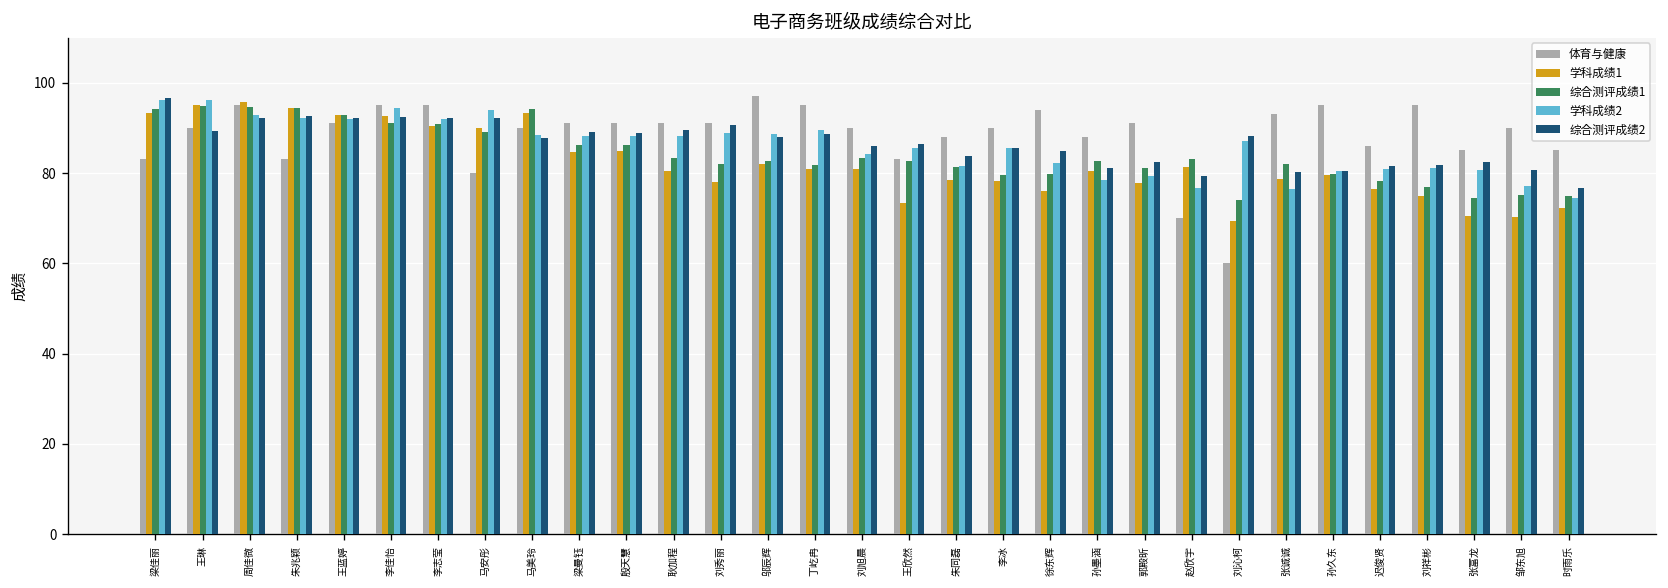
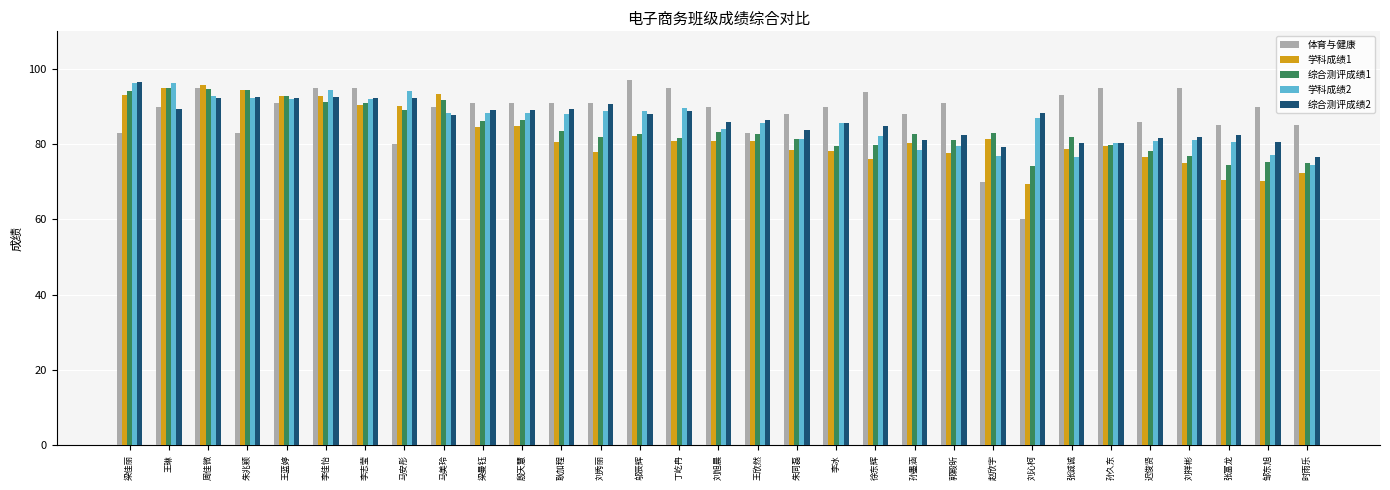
  {
    "体育与健康": {
      "梁佳丽": 83,
      "王琳": 90,
      "周佳微": 95,
      "朱兆颖": 83,
      "王蓝婷": 91,
      "李佳怡": 95,
      "李志莹": 95,
      "马安彤": 80,
      "马美玲": 90,
      "梁曼钰": 91,
      "殷天慧": 91,
      "耿加程": 91,
      "刘秀丽": 91,
      "邬辰辉": 97,
      "丁屹冉": 95,
      "刘旭晨": 90,
      "王欣然": 83,
      "朱同磊": 88,
      "李冰": 90,
      "徐东辉": 94,
      "孙墨涵": 88,
      "郭殿昕": 91,
      "赵欣宇": 70,
      "刘沁柯": 60,
      "张诚诚": 93,
      "孙久东": 95,
      "迟俊贤": 86,
      "刘祥彬": 95,
      "张富龙": 85,
      "邹东旭": 90,
      "时雨乐": 85
    },
    "学科成绩1": {
      "梁佳丽": 93,
      "王琳": 95,
      "周佳微": 96,
      "朱兆颖": 94,
      "王蓝婷": 93,
      "李佳怡": 93,
      "李志莹": 90,
      "马安彤": 90,
      "马美玲": 93,
      "梁曼钰": 85,
      "殷天慧": 85,
      "耿加程": 81,
      "刘秀丽": 78,
      "邬辰辉": 82,
      "丁屹冉": 81,
      "刘旭晨": 81,
-     "王欣然": 73,
+     "王欣然": 81,
      "朱同磊": 78,
      "李冰": 78,
      "徐东辉": 76,
      "孙墨涵": 80,
      "郭殿昕": 78,
      "赵欣宇": 81,
      "刘沁柯": 69,
      "张诚诚": 79,
      "孙久东": 80,
      "迟俊贤": 77,
      "刘祥彬": 75,
      "张富龙": 70,
      "邹东旭": 70,
      "时雨乐": 72
    },
    "综合测评成绩1": {
      "梁佳丽": 94,
      "王琳": 95,
      "周佳微": 95,
      "朱兆颖": 94,
      "王蓝婷": 93,
      "李佳怡": 91,
      "李志莹": 91,
      "马安彤": 89,
-     "马美玲": 94,
+     "马美玲": 92,
      "梁曼钰": 86,
      "殷天慧": 86,
      "耿加程": 83,
      "刘秀丽": 82,
      "邬辰辉": 83,
      "丁屹冉": 82,
      "刘旭晨": 83,
      "王欣然": 83,
      "朱同磊": 81,
      "李冰": 80,
      "徐东辉": 80,
      "孙墨涵": 83,
      "郭殿昕": 81,
      "赵欣宇": 83,
      "刘沁柯": 74,
      "张诚诚": 82,
      "孙久东": 80,
      "迟俊贤": 78,
      "刘祥彬": 77,
      "张富龙": 74,
      "邹东旭": 75,
      "时雨乐": 75
    },
    "学科成绩2": {
      "梁佳丽": 96,
      "王琳": 96,
      "周佳微": 93,
      "朱兆颖": 92,
      "王蓝婷": 92,
      "李佳怡": 94,
      "李志莹": 92,
      "马安彤": 94,
      "马美玲": 88,
      "梁曼钰": 88,
      "殷天慧": 88,
      "耿加程": 88,
      "刘秀丽": 89,
      "邬辰辉": 89,
      "丁屹冉": 90,
      "刘旭晨": 84,
      "王欣然": 86,
      "朱同磊": 81,
      "李冰": 86,
      "徐东辉": 82,
      "孙墨涵": 78,
      "郭殿昕": 79,
      "赵欣宇": 77,
      "刘沁柯": 87,
      "张诚诚": 77,
      "孙久东": 80,
      "迟俊贤": 81,
      "刘祥彬": 81,
      "张富龙": 81,
      "邹东旭": 77,
      "时雨乐": 75
    },
    "综合测评成绩2": {
      "梁佳丽": 97,
      "王琳": 89,
      "周佳微": 92,
      "朱兆颖": 93,
      "王蓝婷": 92,
      "李佳怡": 92,
      "李志莹": 92,
      "马安彤": 92,
      "马美玲": 88,
      "梁曼钰": 89,
      "殷天慧": 89,
      "耿加程": 89,
      "刘秀丽": 91,
      "邬辰辉": 88,
      "丁屹冉": 89,
      "刘旭晨": 86,
      "王欣然": 86,
      "朱同磊": 84,
      "李冰": 86,
      "徐东辉": 85,
      "孙墨涵": 81,
      "郭殿昕": 83,
      "赵欣宇": 79,
      "刘沁柯": 88,
      "张诚诚": 80,
      "孙久东": 80,
      "迟俊贤": 82,
      "刘祥彬": 82,
      "张富龙": 83,
      "邹东旭": 81,
      "时雨乐": 77
    }
  }
